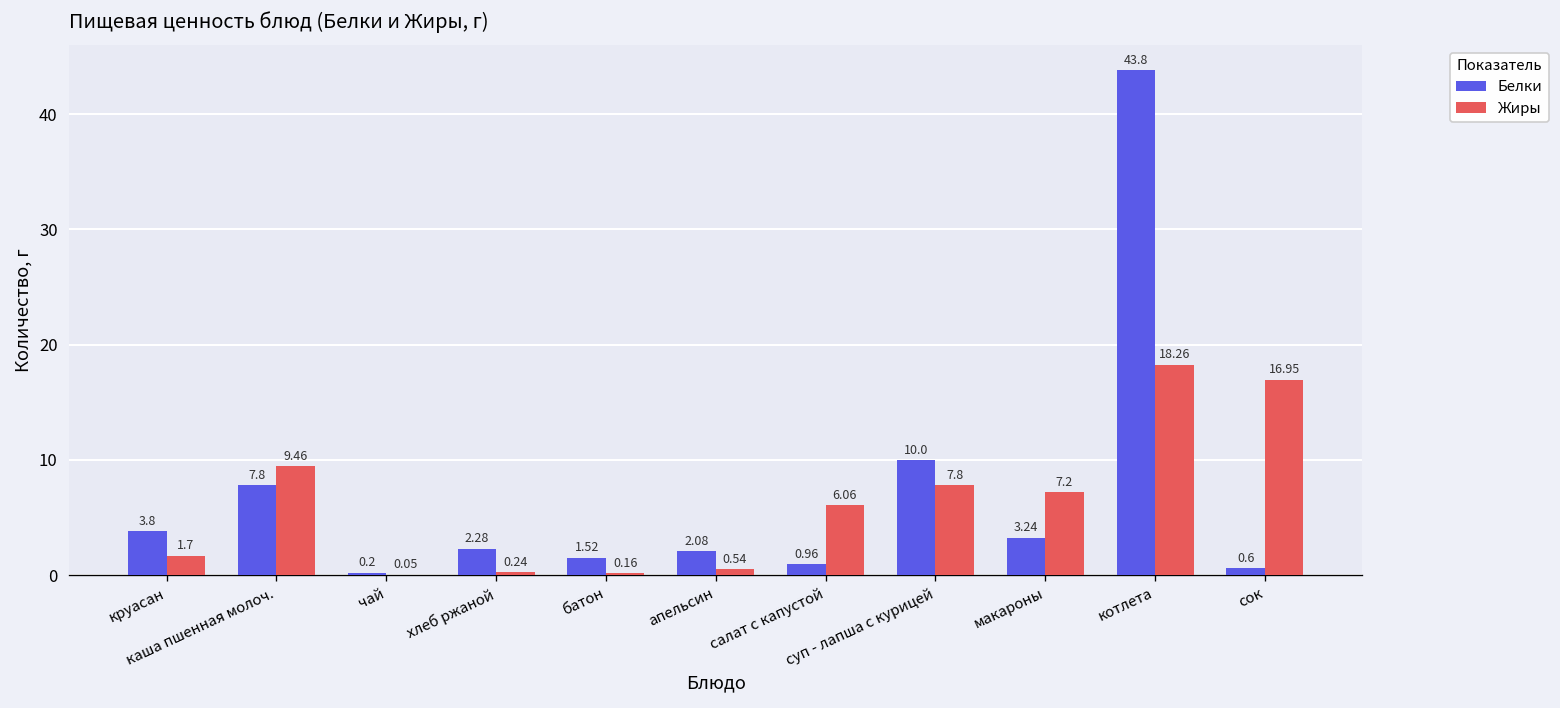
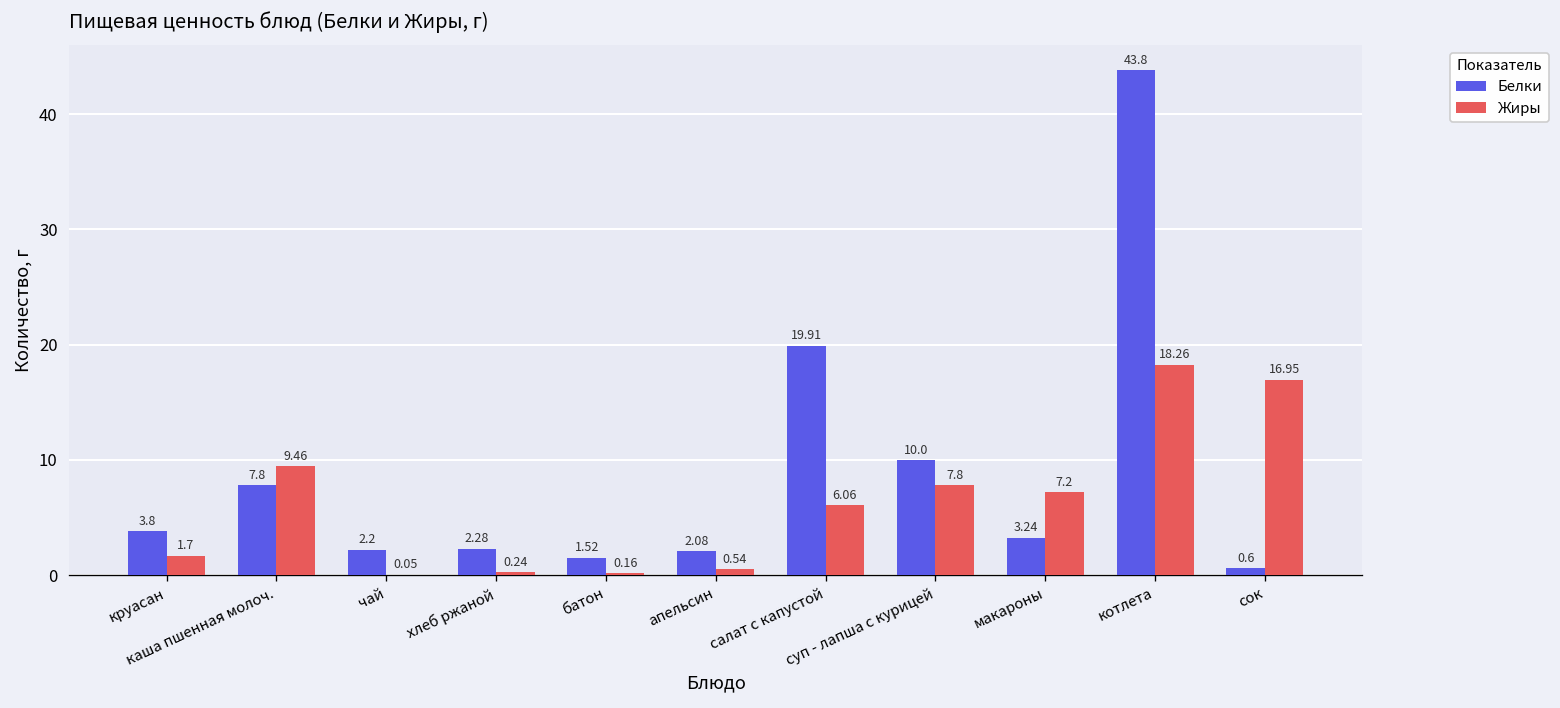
  {
    "Белки": {
      "круасан": 3.8,
      "каша пшенная молоч.": 7.8,
-     "чай": 0.2,
+     "чай": 2.2,
      "хлеб ржаной": 2.28,
      "батон": 1.52,
      "апельсин": 2.08,
-     "салат с капустой": 0.96,
+     "салат с капустой": 19.91,
      "суп - лапша с курицей": 10.0,
      "макароны": 3.24,
      "котлета": 43.8,
      "сок": 0.6
    },
    "Жиры": {
      "круасан": 1.7,
      "каша пшенная молоч.": 9.46,
      "чай": 0.05,
      "хлеб ржаной": 0.24,
      "батон": 0.16,
      "апельсин": 0.54,
      "салат с капустой": 6.06,
      "суп - лапша с курицей": 7.8,
      "макароны": 7.2,
      "котлета": 18.26,
      "сок": 16.95
    }
  }
